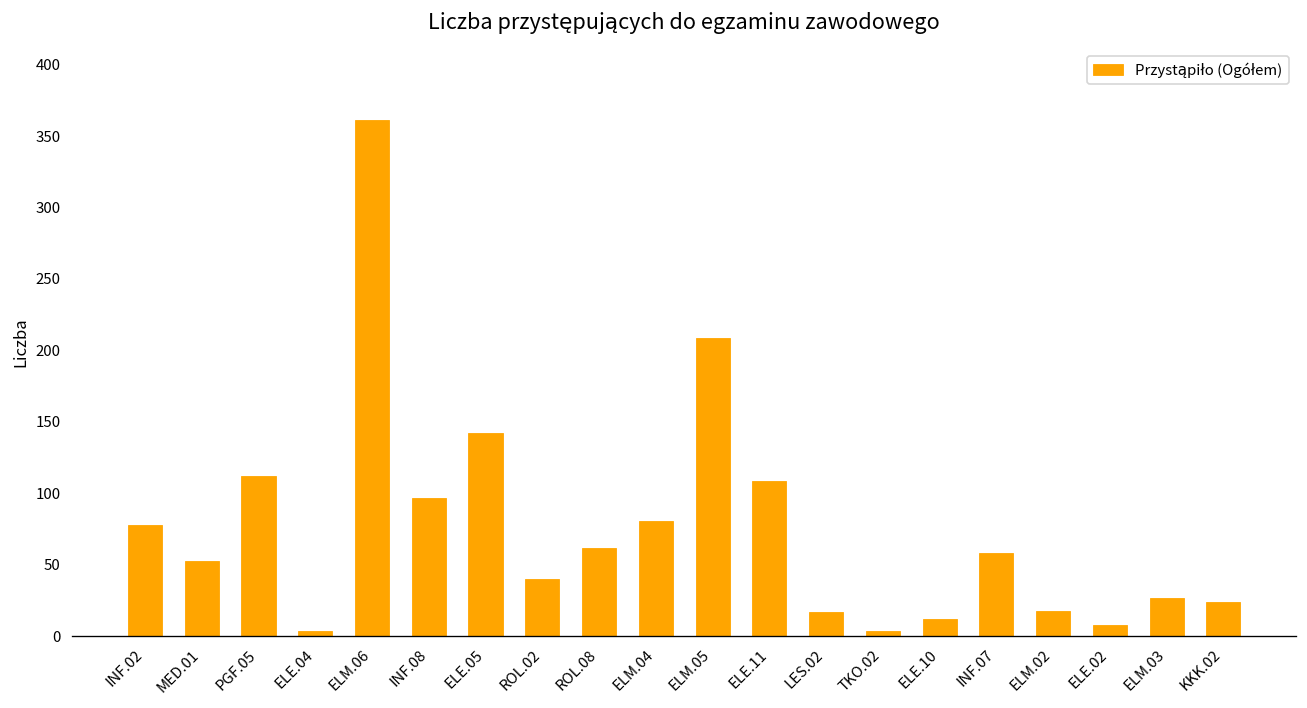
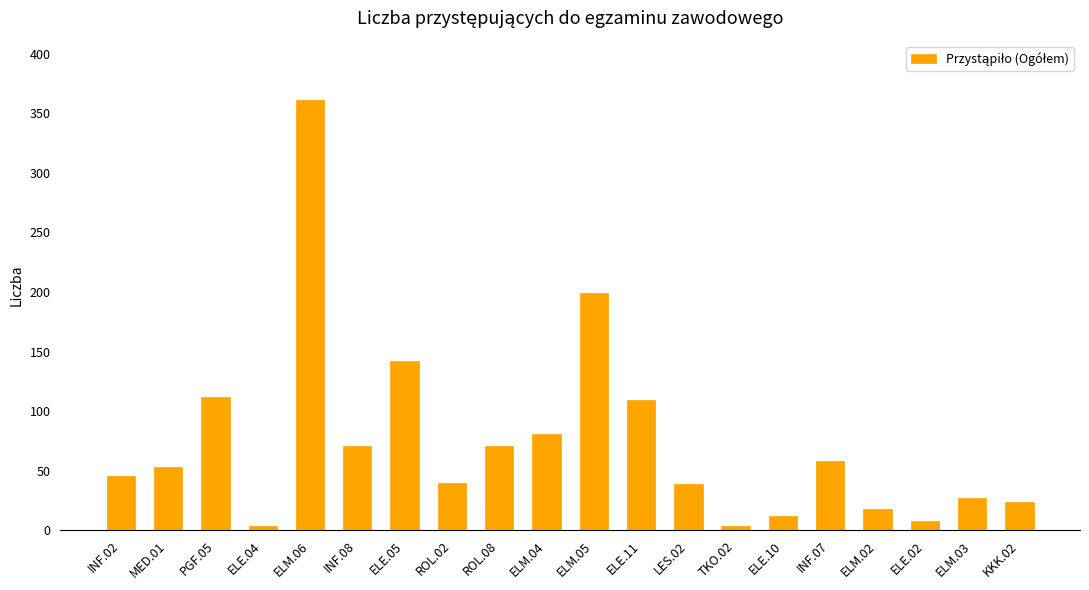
  {
-   "INF.02": 78,
+   "INF.02": 46,
    "MED.01": 53,
    "PGF.05": 112,
    "ELE.04": 4,
    "ELM.06": 361,
-   "INF.08": 97,
+   "INF.08": 71,
    "ELE.05": 142,
    "ROL.02": 40,
-   "ROL.08": 62,
+   "ROL.08": 71,
    "ELM.04": 81,
-   "ELM.05": 209,
+   "ELM.05": 199,
    "ELE.11": 109,
-   "LES.02": 17,
+   "LES.02": 39,
    "TKO.02": 4,
    "ELE.10": 12,
    "INF.07": 58,
    "ELM.02": 18,
    "ELE.02": 8,
    "ELM.03": 27,
    "KKK.02": 24
  }
